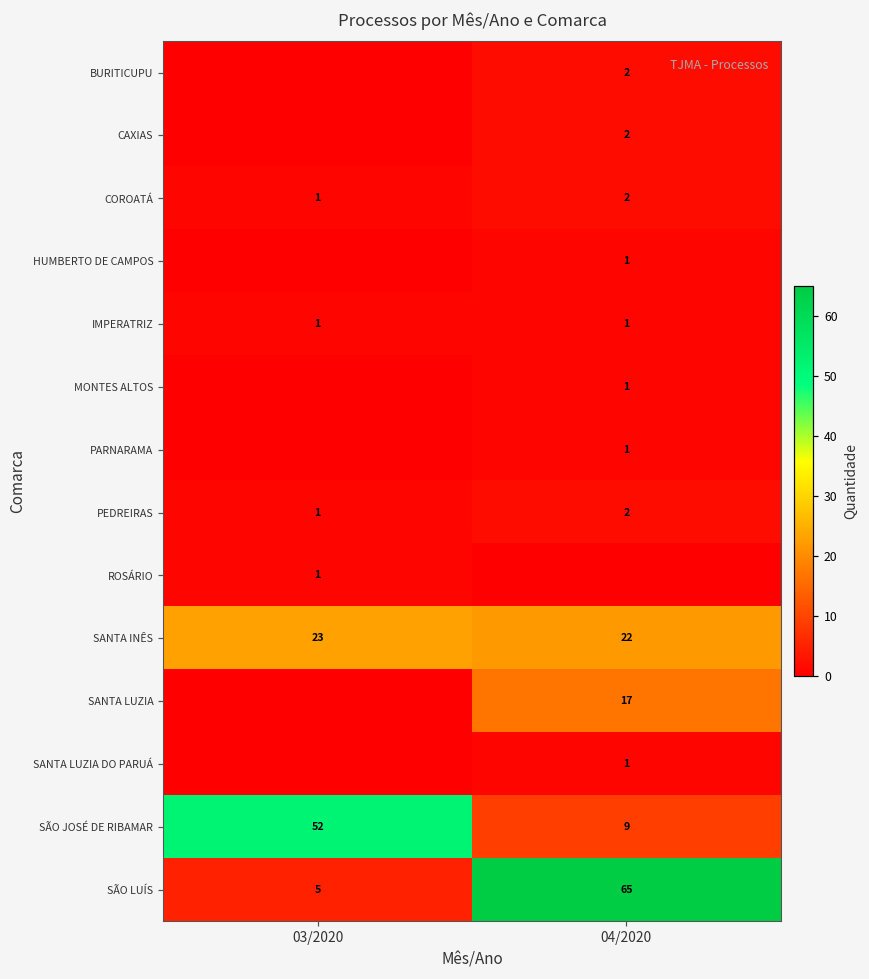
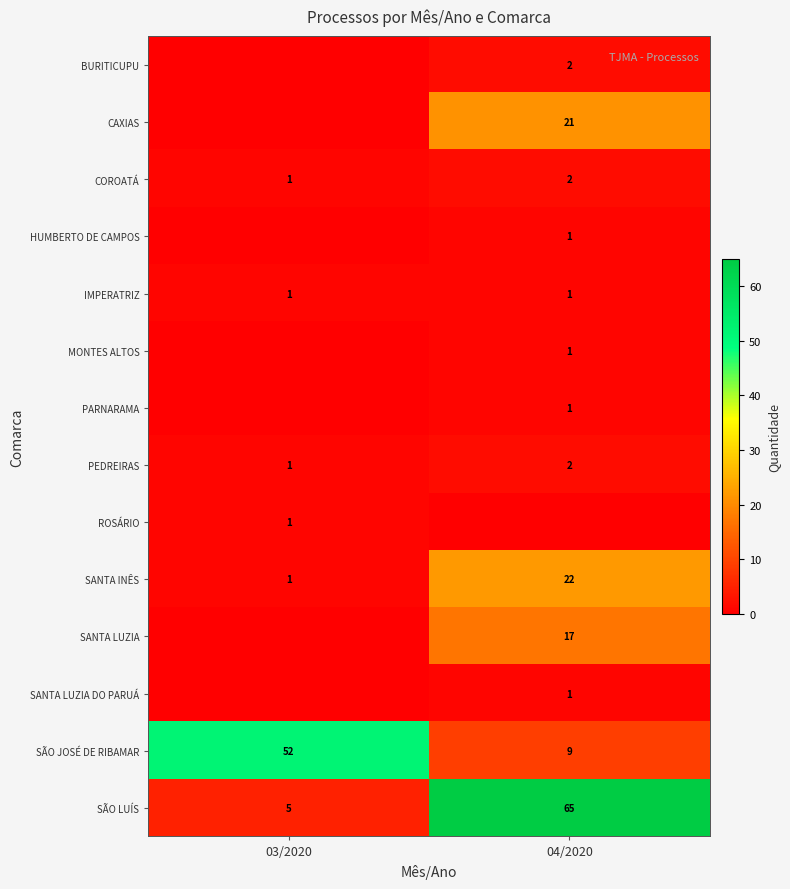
  {
    "CAXIAS": {
-     "04/2020": 2
+     "04/2020": 21
    },
    "COROATÁ": {
      "03/2020": 1,
      "04/2020": 2
    },
    "HUMBERTO DE CAMPOS": {
      "04/2020": 1
    },
    "IMPERATRIZ": {
      "03/2020": 1,
      "04/2020": 1
    },
    "MONTES ALTOS": {
      "04/2020": 1
    },
    "PARNARAMA": {
      "04/2020": 1
    },
    "PEDREIRAS": {
      "03/2020": 1,
      "04/2020": 2
    },
    "ROSÁRIO": {
      "03/2020": 1
    },
    "SANTA INÊS": {
-     "03/2020": 23,
+     "03/2020": 1,
      "04/2020": 22
    },
    "SANTA LUZIA": {
      "04/2020": 17
    },
    "SANTA LUZIA DO PARUÁ": {
      "04/2020": 1
    },
    "SÃO JOSÉ DE RIBAMAR": {
      "03/2020": 52,
      "04/2020": 9
    },
    "SÃO LUÍS": {
      "03/2020": 5,
      "04/2020": 65
    }
  }
